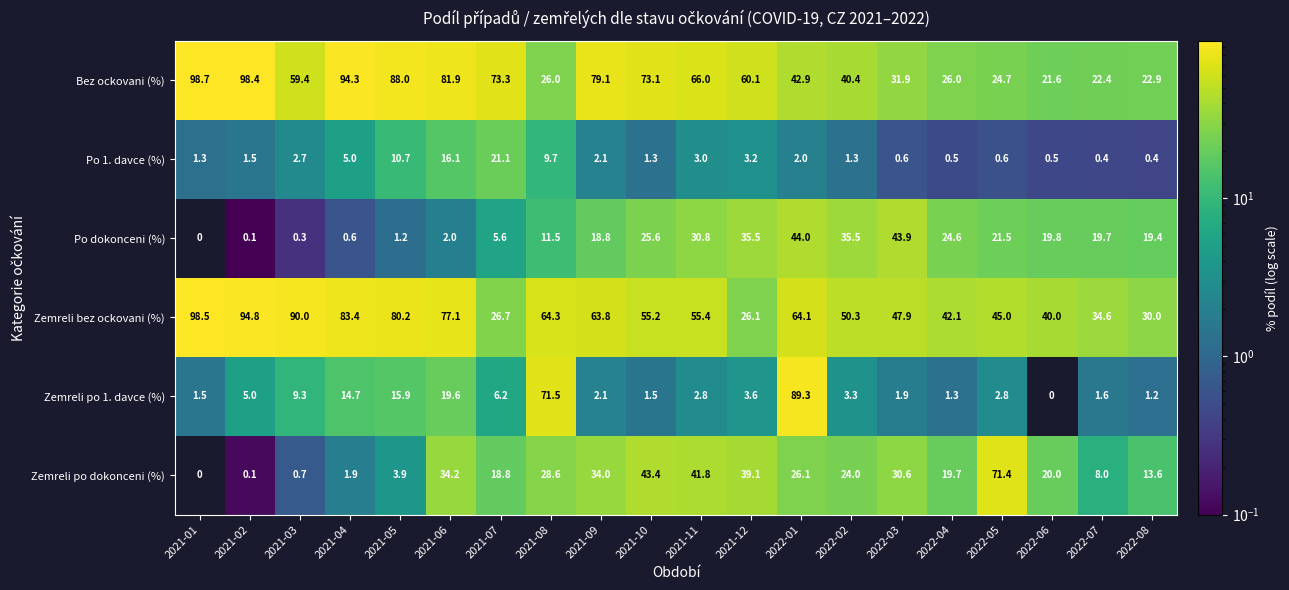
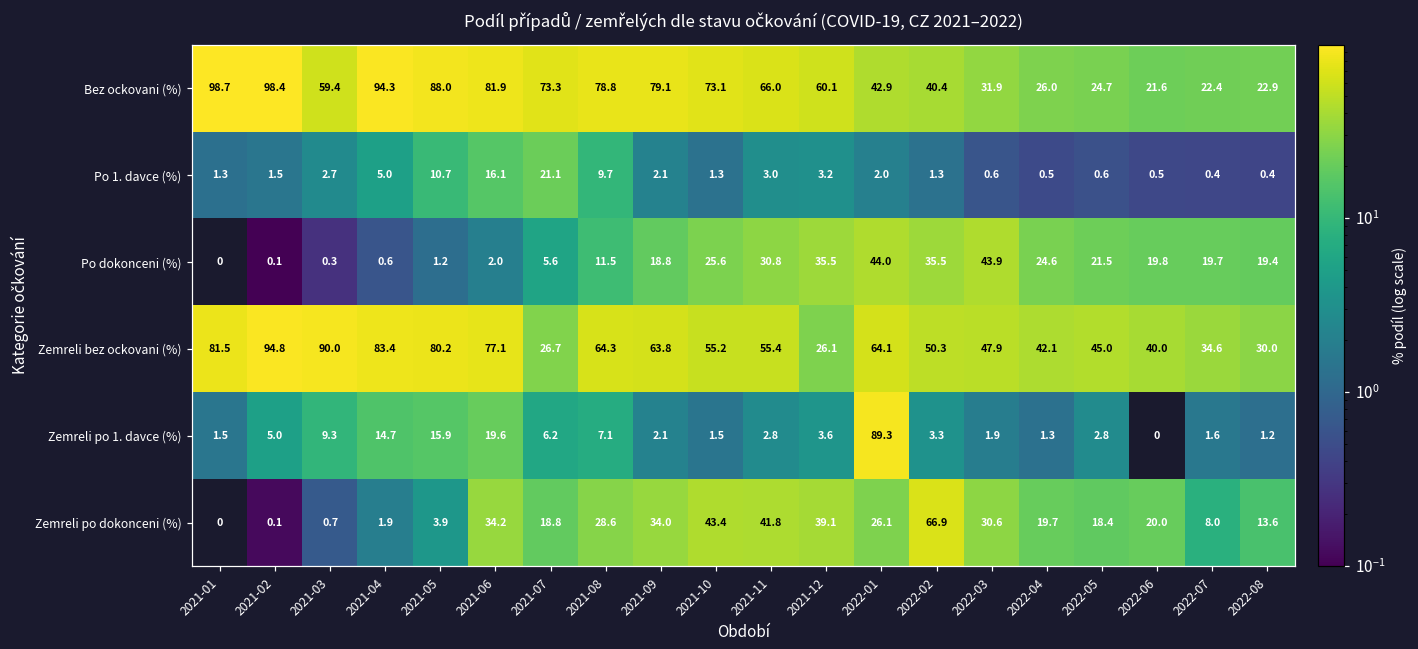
  {
    "Bez ockovani (%)": {
      "2021-01": 98.7,
      "2021-02": 98.4,
      "2021-03": 59.4,
      "2021-04": 94.3,
      "2021-05": 88.0,
      "2021-06": 81.9,
      "2021-07": 73.3,
-     "2021-08": 26.0,
+     "2021-08": 78.8,
      "2021-09": 79.1,
      "2021-10": 73.1,
      "2021-11": 66.0,
      "2021-12": 60.1,
      "2022-01": 42.9,
      "2022-02": 40.4,
      "2022-03": 31.9,
      "2022-04": 26.0,
      "2022-05": 24.7,
      "2022-06": 21.6,
      "2022-07": 22.4,
      "2022-08": 22.9
    },
    "Po 1. davce (%)": {
      "2021-01": 1.3,
      "2021-02": 1.5,
      "2021-03": 2.7,
      "2021-04": 5.0,
      "2021-05": 10.7,
      "2021-06": 16.1,
      "2021-07": 21.1,
      "2021-08": 9.7,
      "2021-09": 2.1,
      "2021-10": 1.3,
      "2021-11": 3.0,
      "2021-12": 3.2,
      "2022-01": 2.0,
      "2022-02": 1.3,
      "2022-03": 0.6,
      "2022-04": 0.5,
      "2022-05": 0.6,
      "2022-06": 0.5,
      "2022-07": 0.4,
      "2022-08": 0.4
    },
    "Po dokonceni (%)": {
      "2021-01": 0,
      "2021-02": 0.1,
      "2021-03": 0.3,
      "2021-04": 0.6,
      "2021-05": 1.2,
      "2021-06": 2.0,
      "2021-07": 5.6,
      "2021-08": 11.5,
      "2021-09": 18.8,
      "2021-10": 25.6,
      "2021-11": 30.8,
      "2021-12": 35.5,
      "2022-01": 44.0,
      "2022-02": 35.5,
      "2022-03": 43.9,
      "2022-04": 24.6,
      "2022-05": 21.5,
      "2022-06": 19.8,
      "2022-07": 19.7,
      "2022-08": 19.4
    },
    "Zemreli bez ockovani (%)": {
-     "2021-01": 98.5,
+     "2021-01": 81.5,
      "2021-02": 94.8,
      "2021-03": 90.0,
      "2021-04": 83.4,
      "2021-05": 80.2,
      "2021-06": 77.1,
      "2021-07": 26.7,
      "2021-08": 64.3,
      "2021-09": 63.8,
      "2021-10": 55.2,
      "2021-11": 55.4,
      "2021-12": 26.1,
      "2022-01": 64.1,
      "2022-02": 50.3,
      "2022-03": 47.9,
      "2022-04": 42.1,
      "2022-05": 45.0,
      "2022-06": 40.0,
      "2022-07": 34.6,
      "2022-08": 30.0
    },
    "Zemreli po 1. davce (%)": {
      "2021-01": 1.5,
      "2021-02": 5.0,
      "2021-03": 9.3,
      "2021-04": 14.7,
      "2021-05": 15.9,
      "2021-06": 19.6,
      "2021-07": 6.2,
-     "2021-08": 71.5,
+     "2021-08": 7.1,
      "2021-09": 2.1,
      "2021-10": 1.5,
      "2021-11": 2.8,
      "2021-12": 3.6,
      "2022-01": 89.3,
      "2022-02": 3.3,
      "2022-03": 1.9,
      "2022-04": 1.3,
      "2022-05": 2.8,
      "2022-06": 0,
      "2022-07": 1.6,
      "2022-08": 1.2
    },
    "Zemreli po dokonceni (%)": {
      "2021-01": 0,
      "2021-02": 0.1,
      "2021-03": 0.7,
      "2021-04": 1.9,
      "2021-05": 3.9,
      "2021-06": 34.2,
      "2021-07": 18.8,
      "2021-08": 28.6,
      "2021-09": 34.0,
      "2021-10": 43.4,
      "2021-11": 41.8,
      "2021-12": 39.1,
      "2022-01": 26.1,
-     "2022-02": 24.0,
+     "2022-02": 66.9,
      "2022-03": 30.6,
      "2022-04": 19.7,
-     "2022-05": 71.4,
+     "2022-05": 18.4,
      "2022-06": 20.0,
      "2022-07": 8.0,
      "2022-08": 13.6
    }
  }
